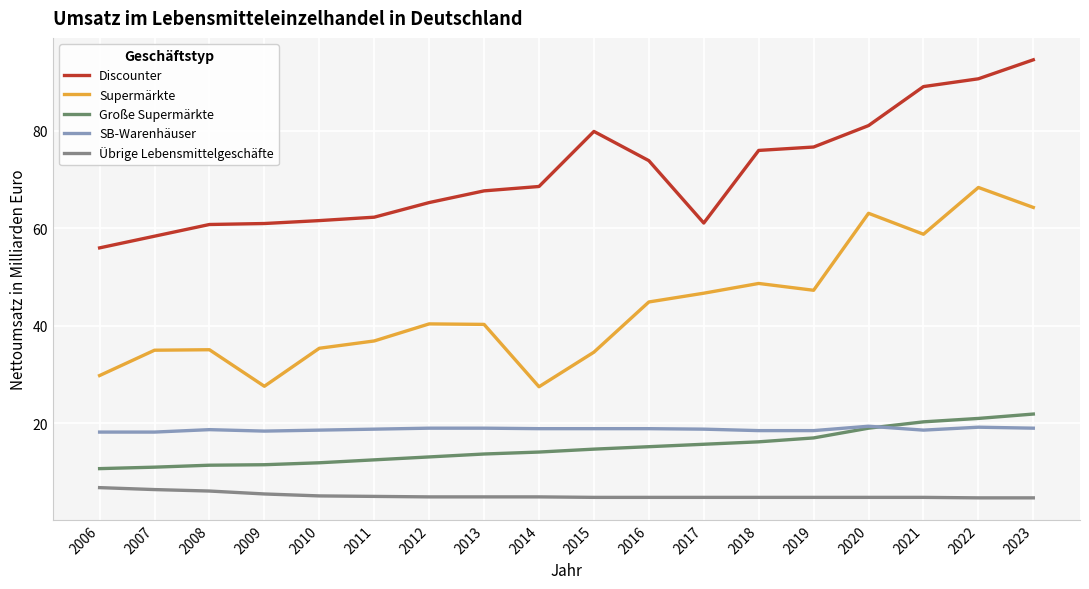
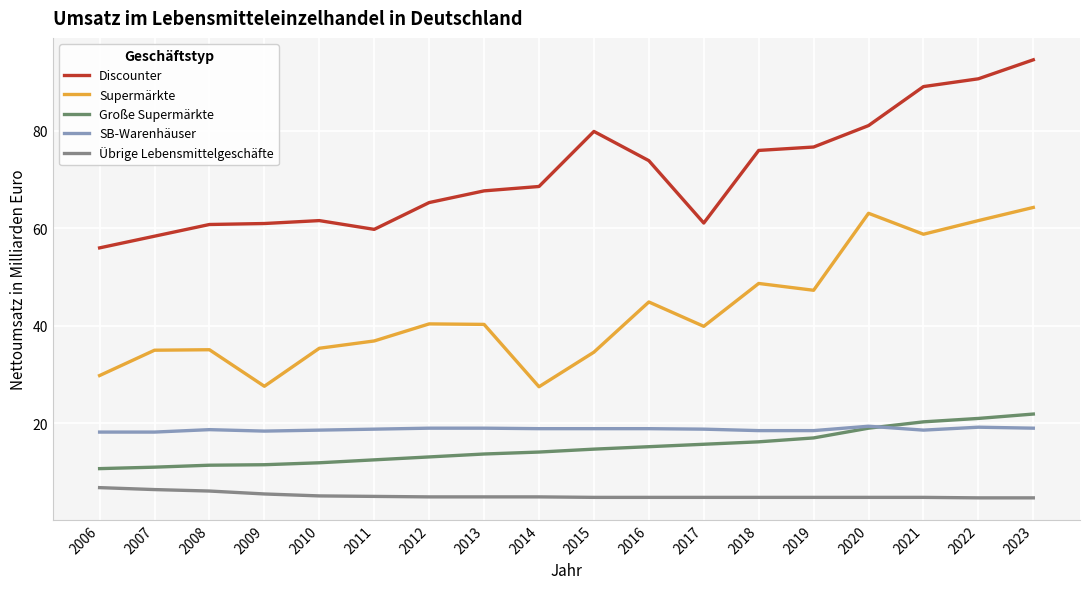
  {
    "Discounter": {
      "2006": 56,
      "2007": 58,
      "2008": 61,
      "2009": 61,
      "2010": 62,
-     "2011": 62,
+     "2011": 60,
      "2012": 65,
      "2013": 68,
      "2014": 69,
      "2015": 80,
      "2016": 74,
      "2017": 61,
      "2018": 76,
      "2019": 77,
      "2020": 81,
      "2021": 89,
      "2022": 91,
      "2023": 95
    },
    "Supermärkte": {
      "2006": 30,
      "2007": 35,
      "2008": 35,
      "2009": 28,
      "2010": 35,
      "2011": 37,
      "2012": 40,
      "2013": 40,
      "2014": 28,
      "2015": 35,
      "2016": 45,
-     "2017": 47,
+     "2017": 40,
      "2018": 49,
      "2019": 47,
      "2020": 63,
      "2021": 59,
-     "2022": 68,
+     "2022": 62,
      "2023": 64
    }
  }
